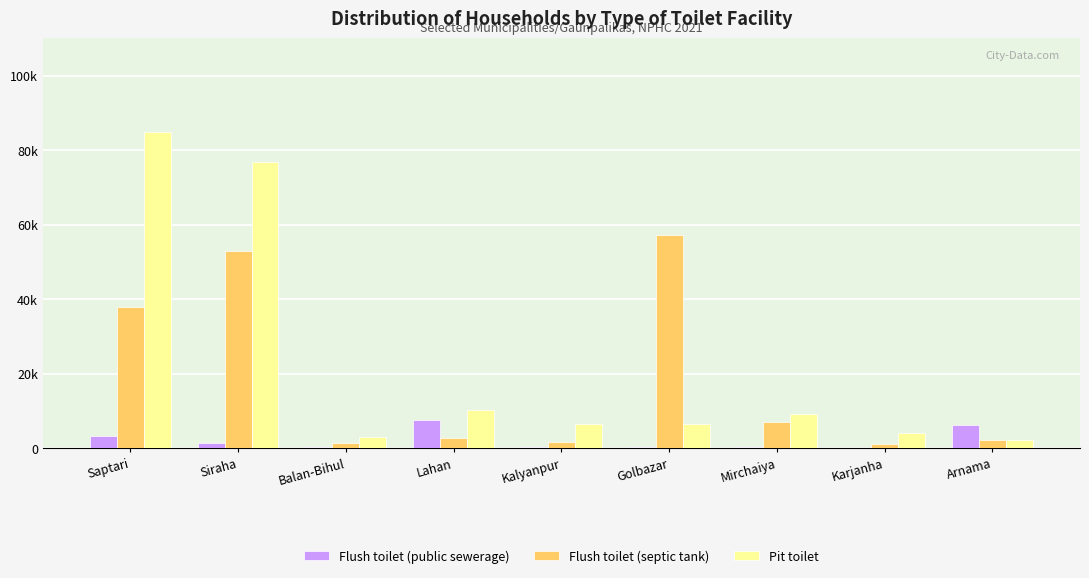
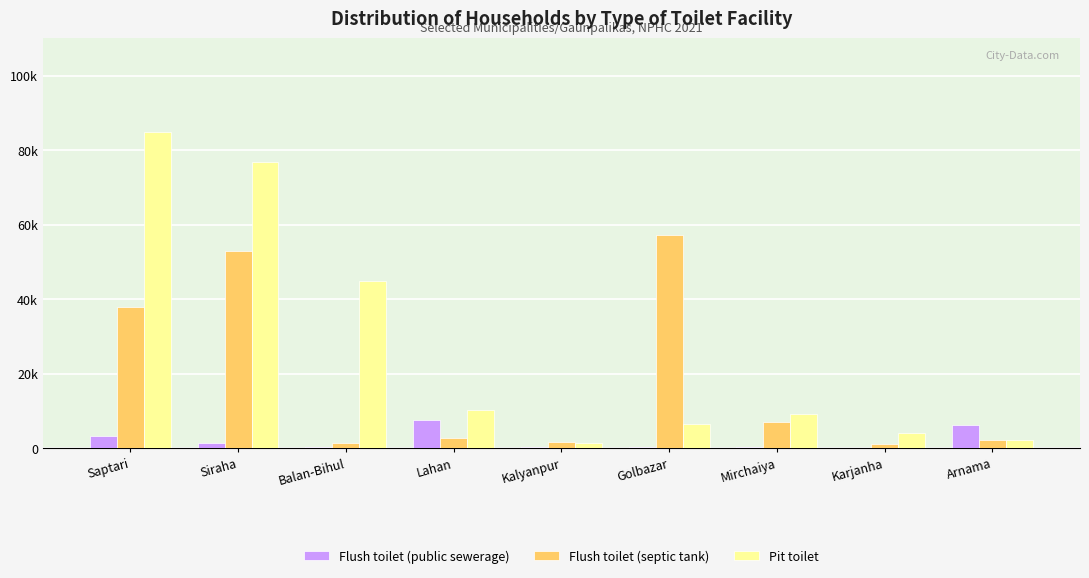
  {
    "Flush toilet (public sewerage)": {
      "Saptari": 3000,
      "Siraha": 1000,
      "Lahan": 8000,
      "Arnama": 6000
    },
    "Flush toilet (septic tank)": {
      "Saptari": 38000,
      "Siraha": 53000,
      "Balan-Bihul": 1000,
      "Lahan": 3000,
      "Kalyanpur": 2000,
      "Golbazar": 57000,
      "Mirchaiya": 7000,
      "Karjanha": 1000,
      "Arnama": 2000
    },
    "Pit toilet": {
      "Saptari": 85000,
      "Siraha": 77000,
-     "Balan-Bihul": 3000,
+     "Balan-Bihul": 45000,
      "Lahan": 10000,
-     "Kalyanpur": 6000,
+     "Kalyanpur": 2000,
      "Golbazar": 7000,
      "Mirchaiya": 9000,
      "Karjanha": 4000,
      "Arnama": 2000
    }
  }
